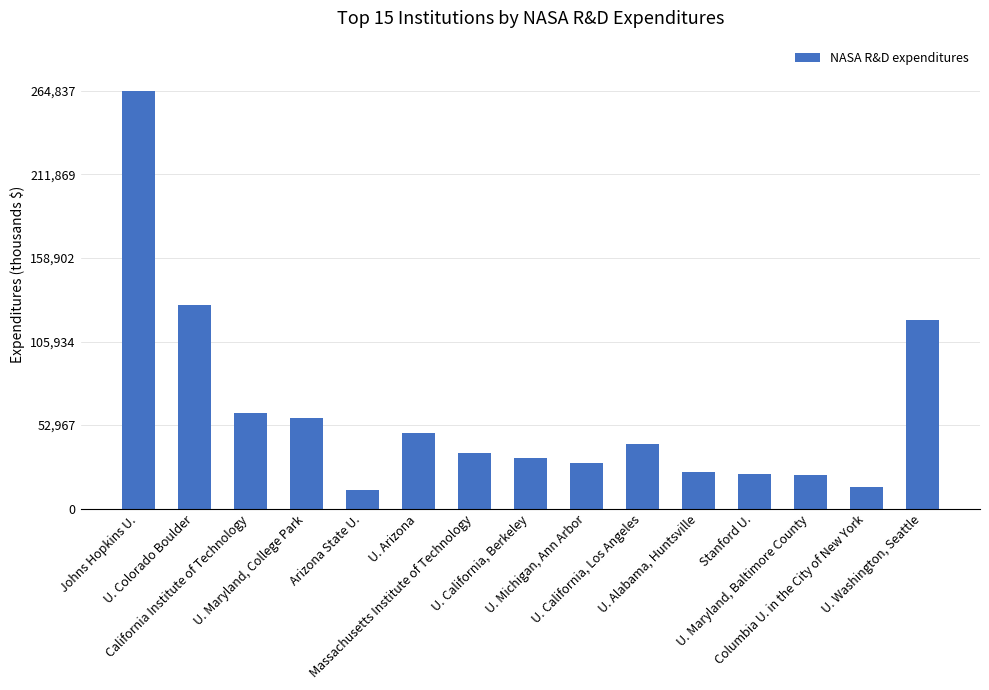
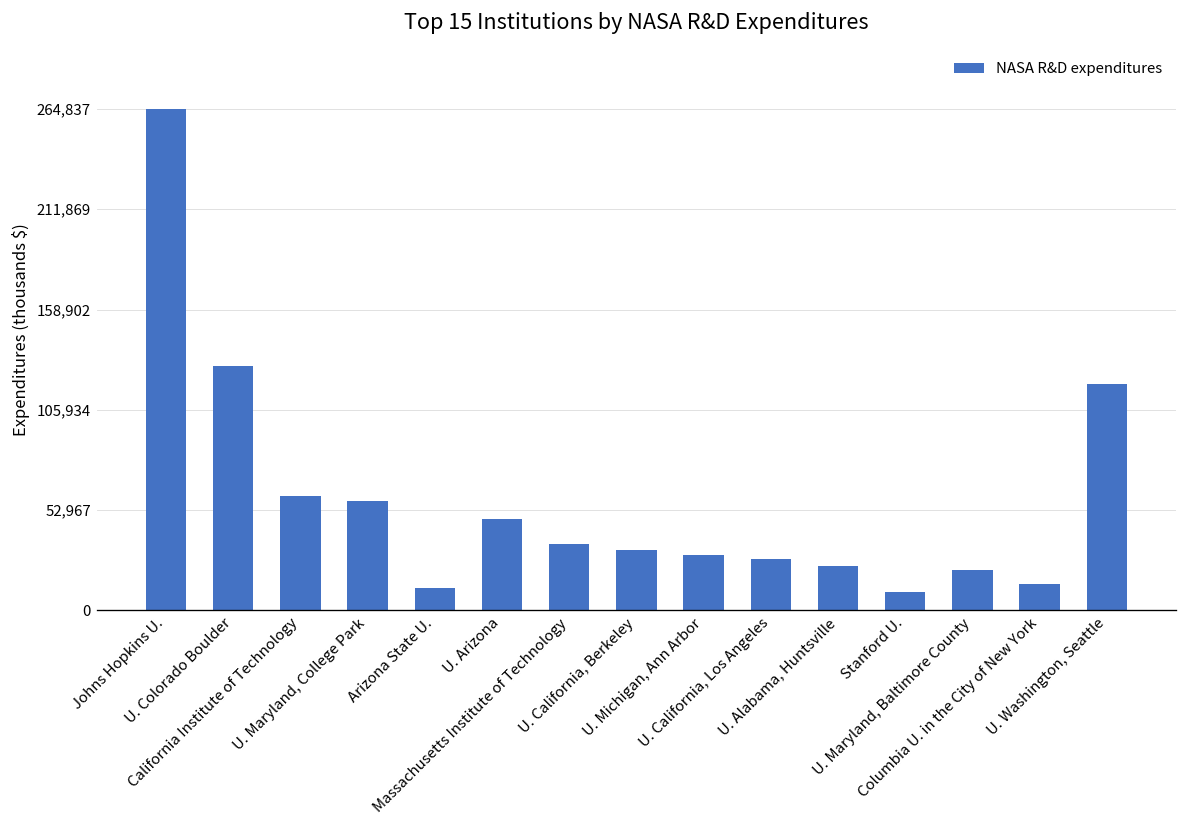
  {
    "Johns Hopkins U.": "265,000",
    "U. Colorado Boulder": "129,000",
    "California Institute of Technology": "61,000",
    "U. Maryland, College Park": "58,000",
    "Arizona State U.": "12,000",
    "U. Arizona": "48,000",
    "Massachusetts Institute of Technology": "35,000",
    "U. California, Berkeley": "32,000",
    "U. Michigan, Ann Arbor": "29,000",
-   "U. California, Los Angeles": "41,000",
+   "U. California, Los Angeles": "27,000",
    "U. Alabama, Huntsville": "23,000",
-   "Stanford U.": "22,000",
+   "Stanford U.": "10,000",
    "U. Maryland, Baltimore County": "21,000",
    "Columbia U. in the City of New York": "14,000",
    "U. Washington, Seattle": "119,000"
  }
